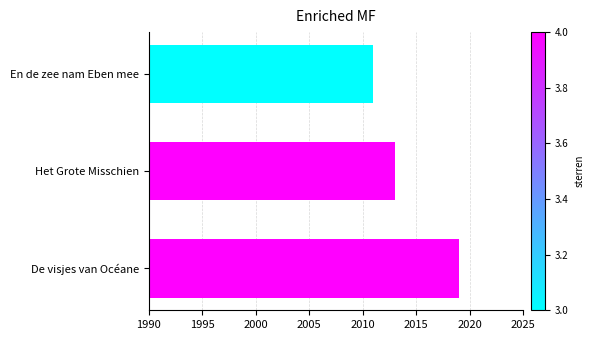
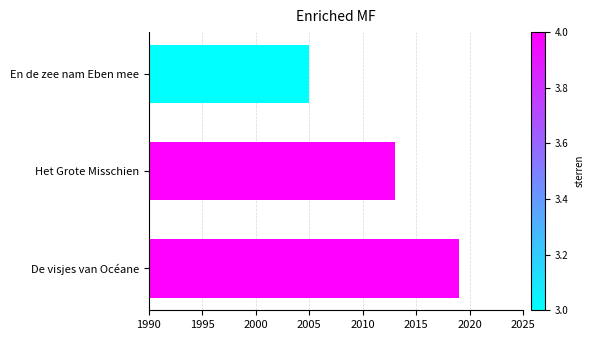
  {
-   "En de zee nam Eben mee": 2011,
+   "En de zee nam Eben mee": 2005,
    "Het Grote Misschien": 2013,
    "De visjes van Océane": 2019
  }
